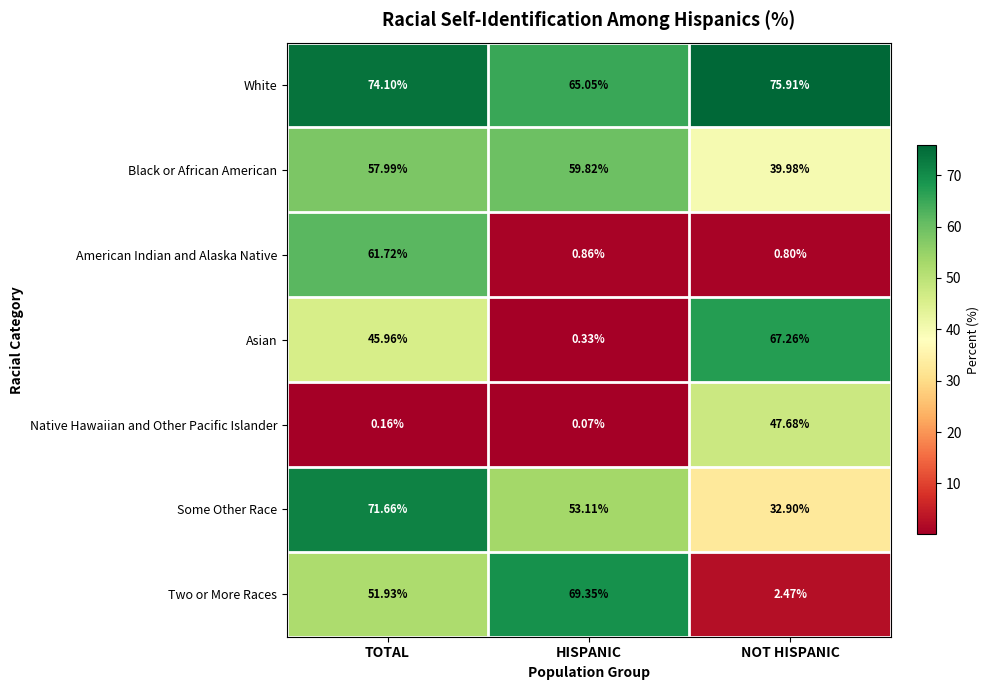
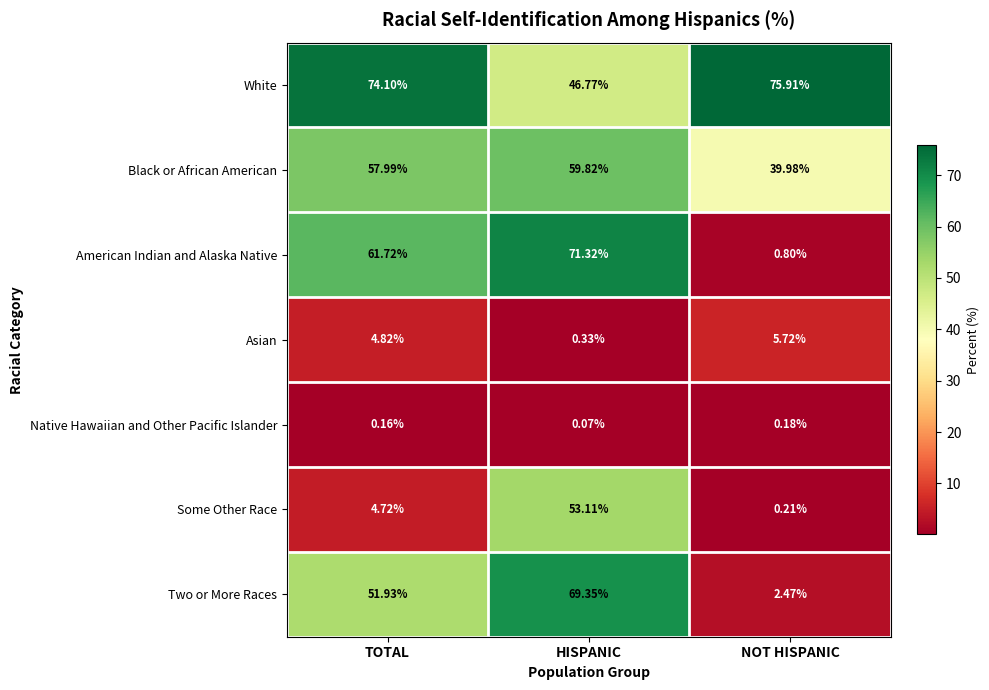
  {
    "White": {
      "TOTAL": "74.10%",
-     "HISPANIC": "65.05%",
+     "HISPANIC": "46.77%",
      "NOT HISPANIC": "75.91%"
    },
    "Black or African American": {
      "TOTAL": "57.99%",
      "HISPANIC": "59.82%",
      "NOT HISPANIC": "39.98%"
    },
    "American Indian and Alaska Native": {
      "TOTAL": "61.72%",
-     "HISPANIC": "0.86%",
+     "HISPANIC": "71.32%",
      "NOT HISPANIC": "0.80%"
    },
    "Asian": {
-     "TOTAL": "45.96%",
+     "TOTAL": "4.82%",
      "HISPANIC": "0.33%",
-     "NOT HISPANIC": "67.26%"
+     "NOT HISPANIC": "5.72%"
    },
    "Native Hawaiian and Other Pacific Islander": {
      "TOTAL": "0.16%",
      "HISPANIC": "0.07%",
-     "NOT HISPANIC": "47.68%"
+     "NOT HISPANIC": "0.18%"
    },
    "Some Other Race": {
-     "TOTAL": "71.66%",
+     "TOTAL": "4.72%",
      "HISPANIC": "53.11%",
-     "NOT HISPANIC": "32.90%"
+     "NOT HISPANIC": "0.21%"
    },
    "Two or More Races": {
      "TOTAL": "51.93%",
      "HISPANIC": "69.35%",
      "NOT HISPANIC": "2.47%"
    }
  }
